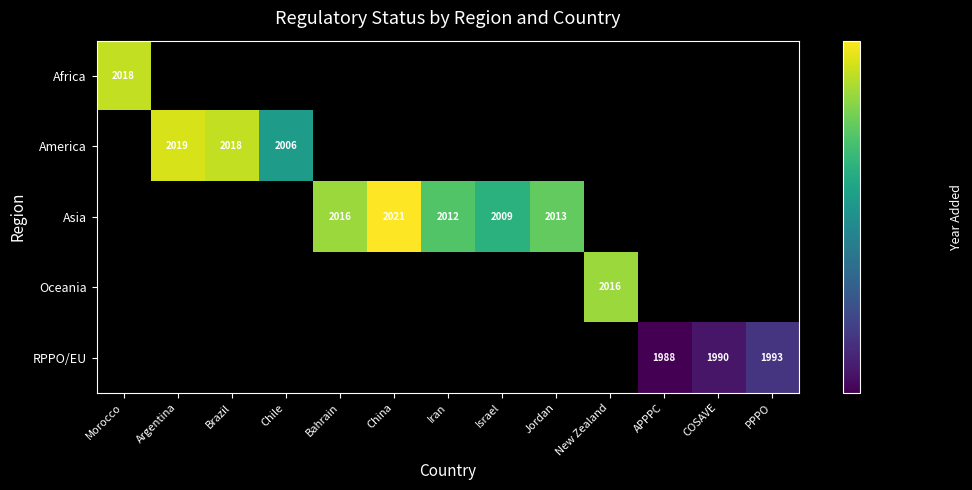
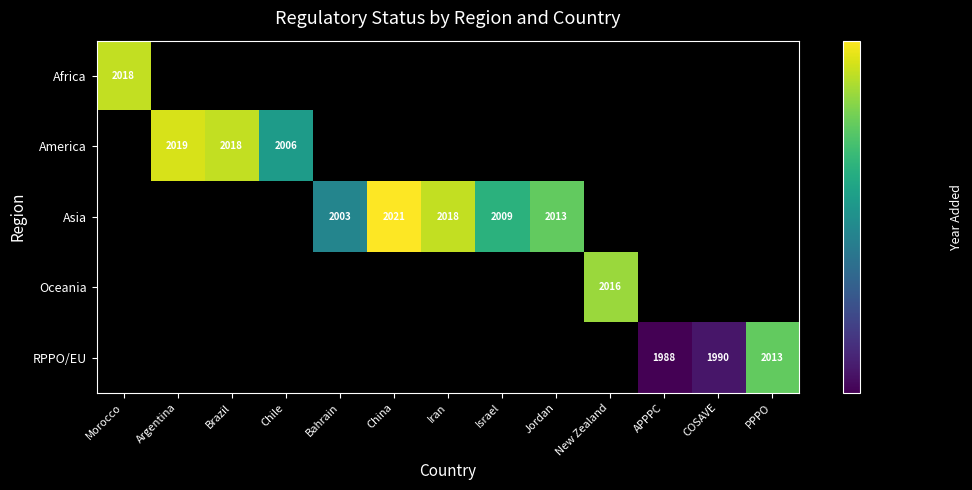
  {
    "Africa": {
      "Morocco": 2018
    },
    "America": {
      "Argentina": 2019,
      "Brazil": 2018,
      "Chile": 2006
    },
    "Asia": {
-     "Bahrain": 2016,
+     "Bahrain": 2003,
      "China": 2021,
-     "Iran": 2012,
+     "Iran": 2018,
      "Israel": 2009,
      "Jordan": 2013
    },
    "Oceania": {
      "New Zealand": 2016
    },
    "RPPO/EU": {
      "APPPC": 1988,
      "COSAVE": 1990,
-     "PPPO": 1993
+     "PPPO": 2013
    }
  }
